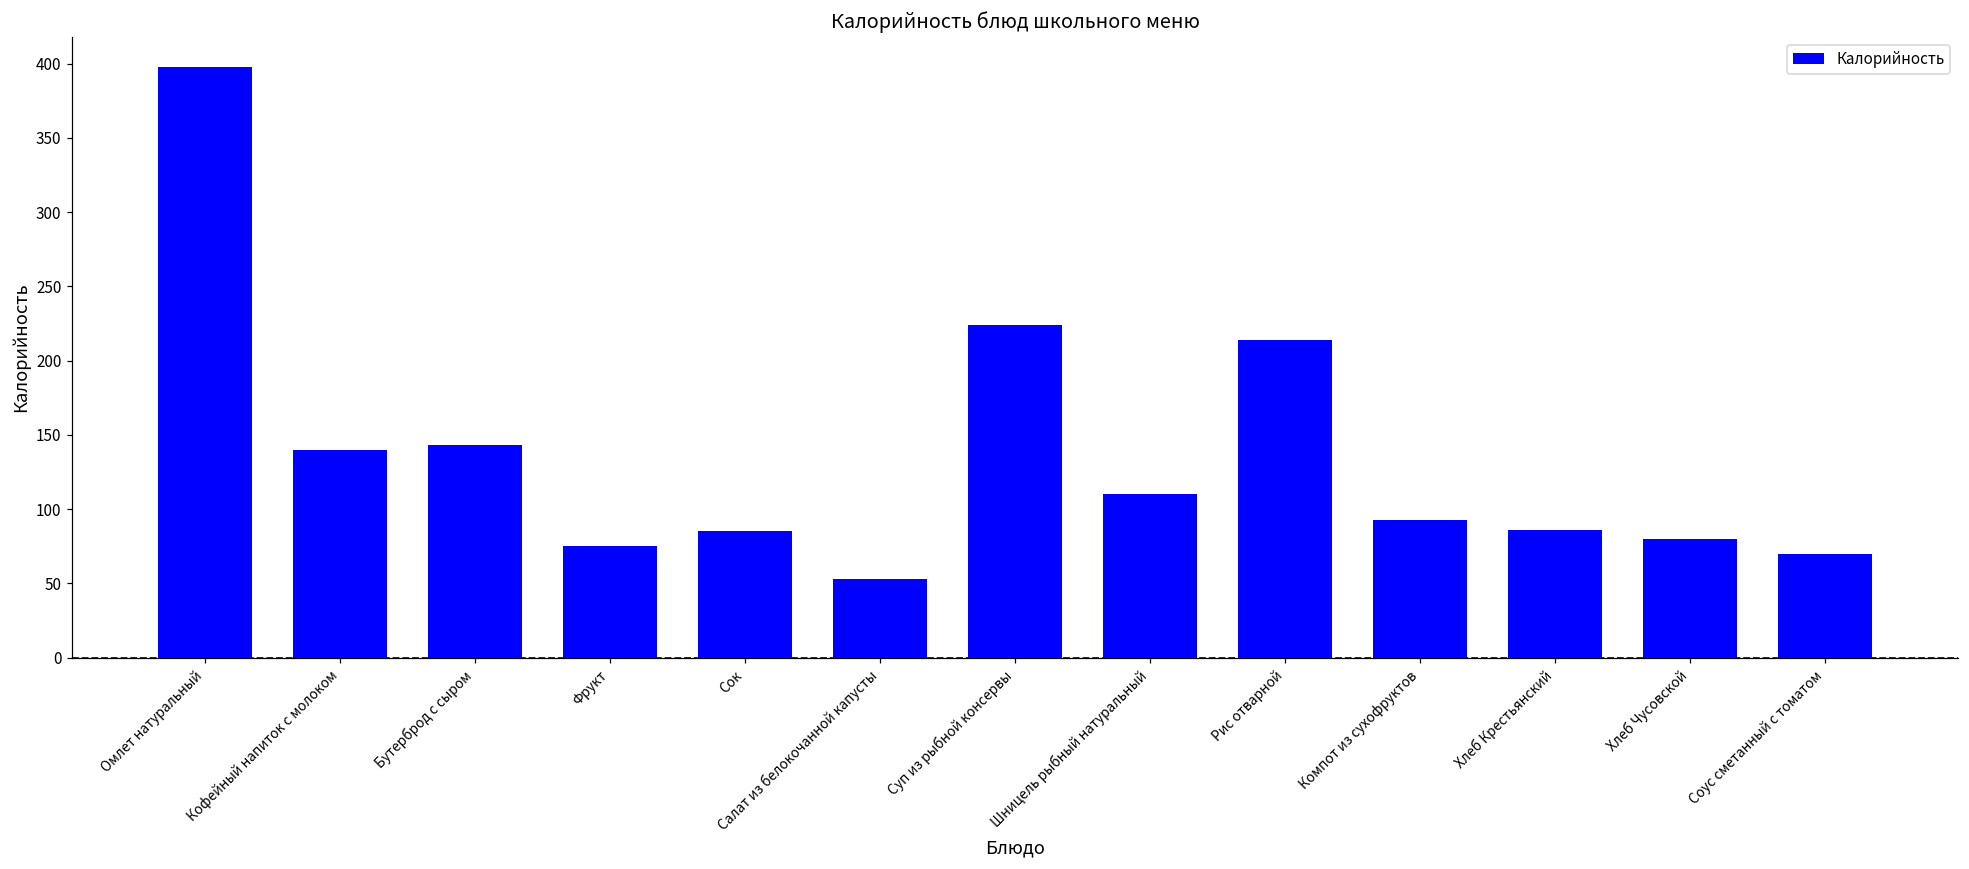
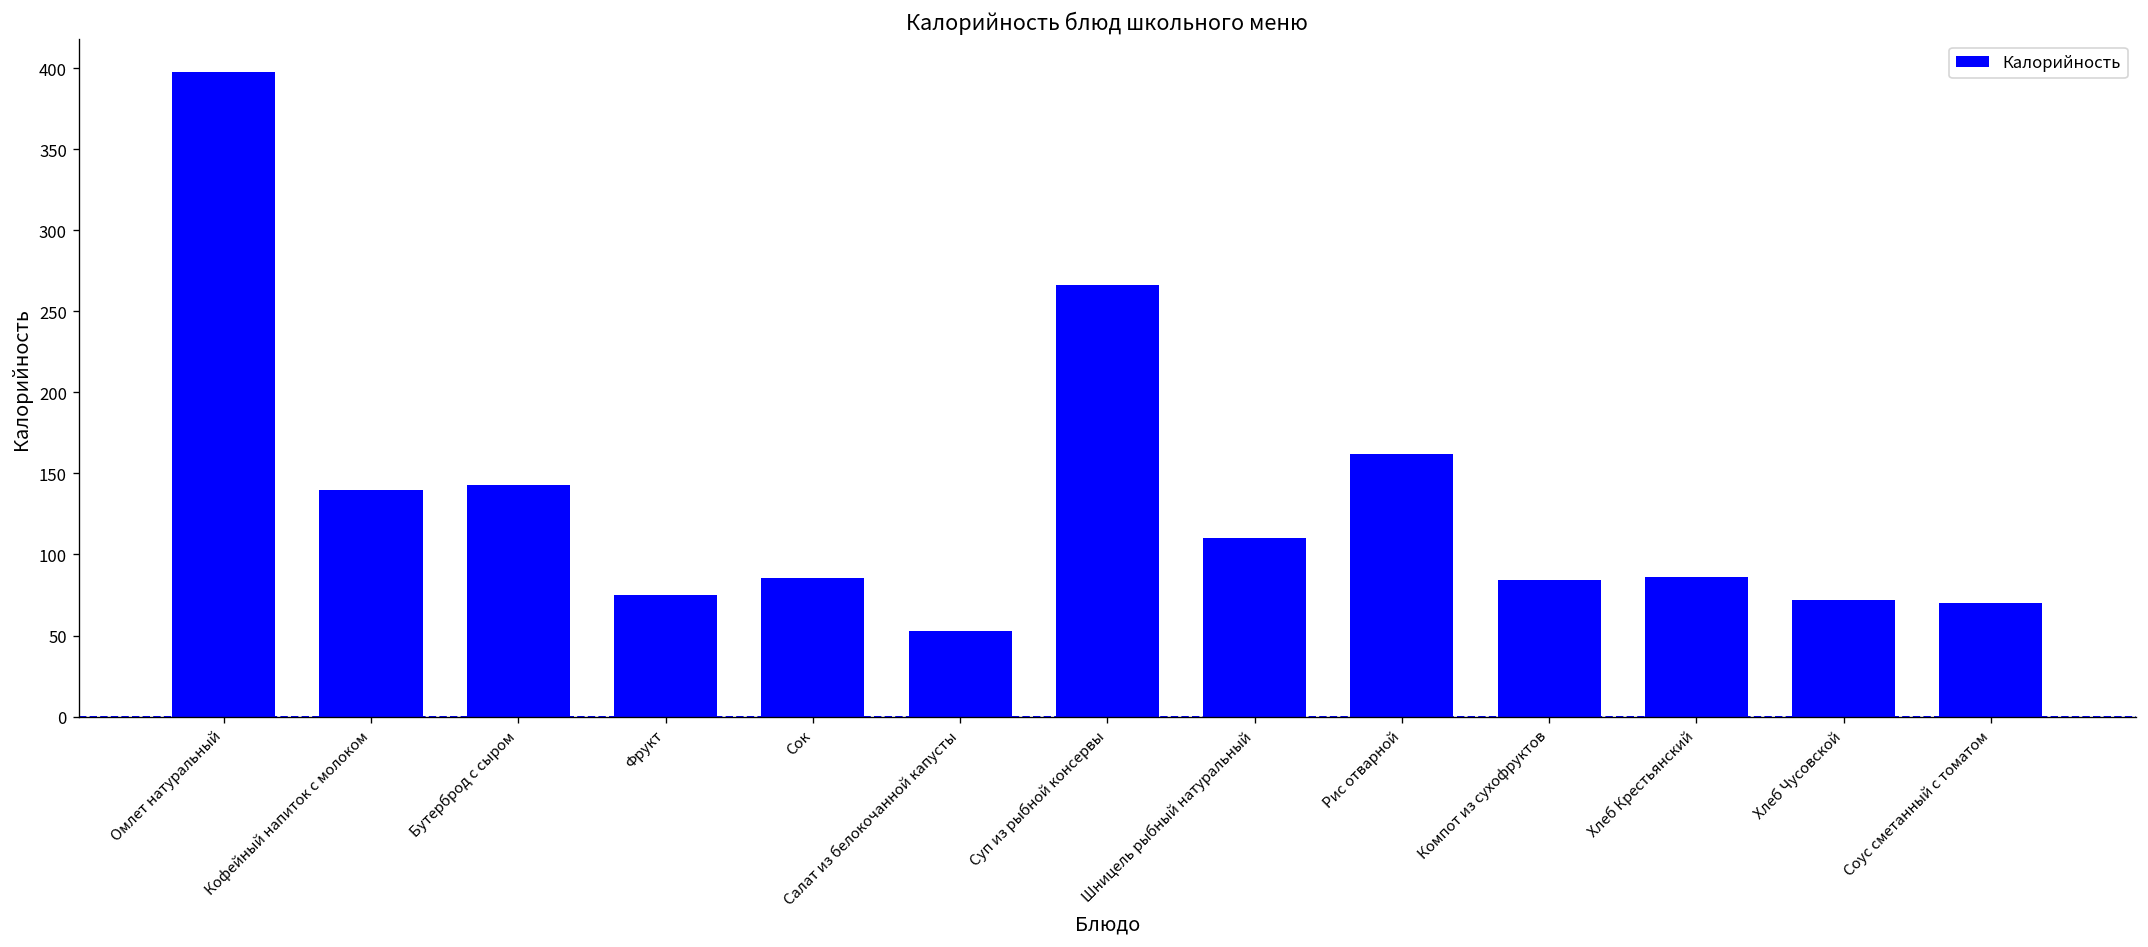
  {
    "Омлет натуральный": 398,
    "Кофейный напиток с молоком": 140,
    "Бутерброд с сыром": 143,
    "Фрукт": 75,
    "Сок": 85,
    "Салат из белокочанной капусты": 53,
-   "Суп из рыбной консервы": 224,
+   "Суп из рыбной консервы": 266,
    "Шницель рыбный натуральный": 110,
-   "Рис отварной": 214,
-   "Компот из сухофруктов": 93,
+   "Рис отварной": 162,
+   "Компот из сухофруктов": 84,
    "Хлеб Крестьянский": 86,
-   "Хлеб Чусовской": 80,
+   "Хлеб Чусовской": 72,
    "Соус сметанный с томатом": 70
  }
